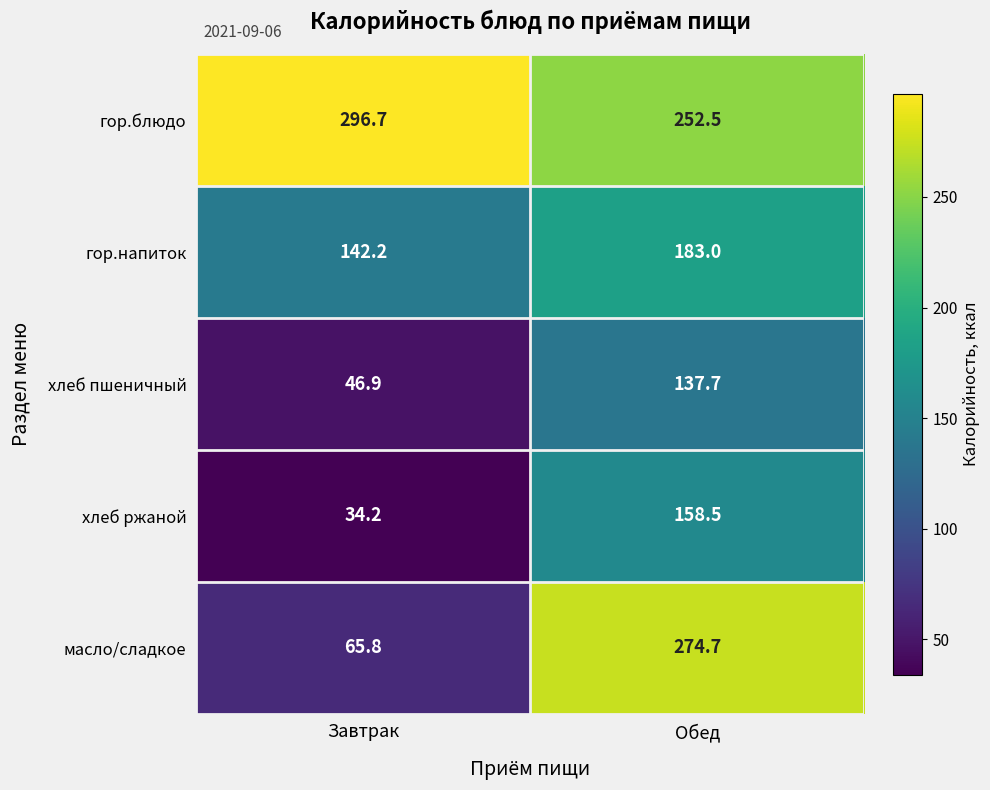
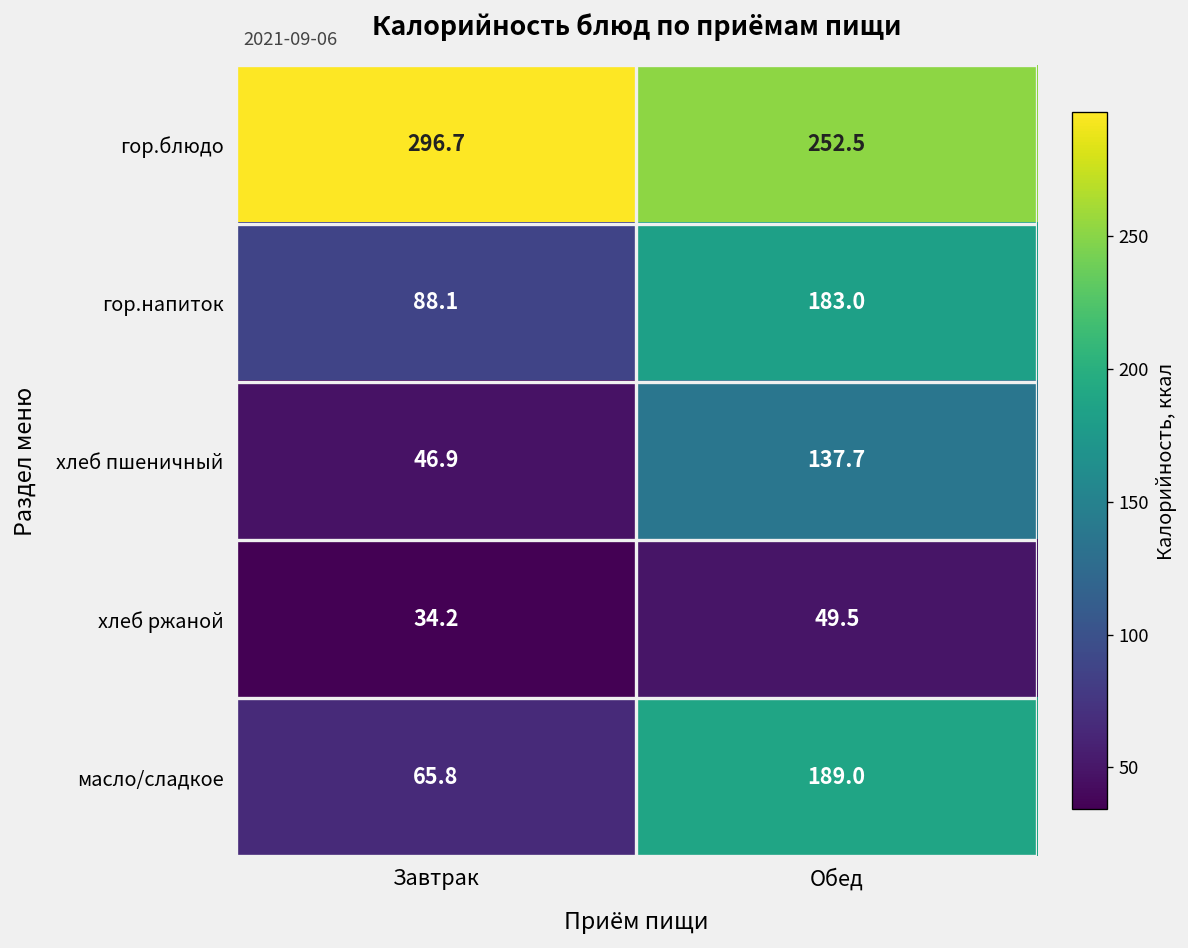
  {
    "гор.блюдо": {
      "Завтрак": 296.7,
      "Обед": 252.5
    },
    "гор.напиток": {
-     "Завтрак": 142.2,
+     "Завтрак": 88.1,
      "Обед": 183.0
    },
    "хлеб пшеничный": {
      "Завтрак": 46.9,
      "Обед": 137.7
    },
    "хлеб ржаной": {
      "Завтрак": 34.2,
-     "Обед": 158.5
+     "Обед": 49.5
    },
    "масло/сладкое": {
      "Завтрак": 65.8,
-     "Обед": 274.7
+     "Обед": 189.0
    }
  }
